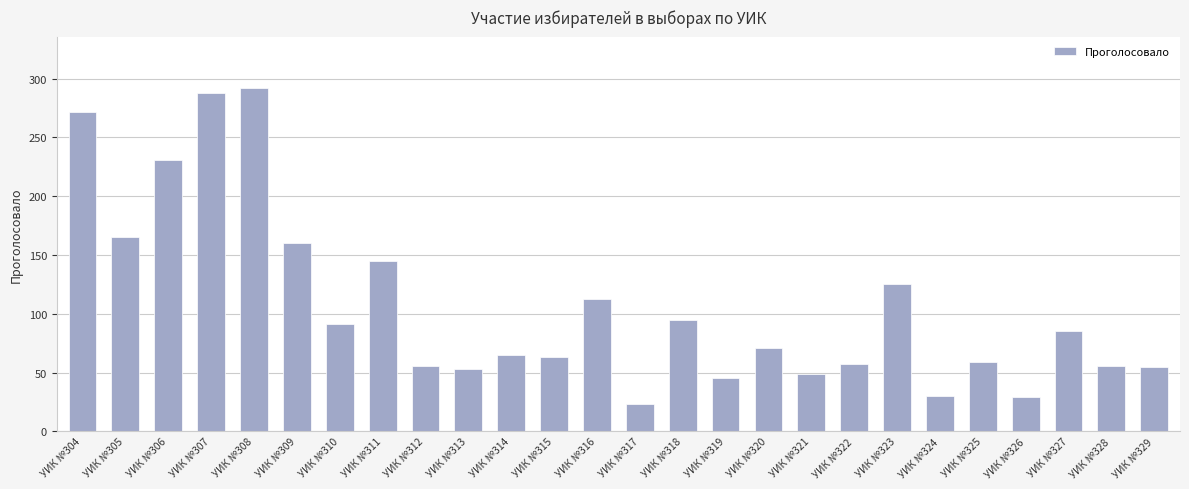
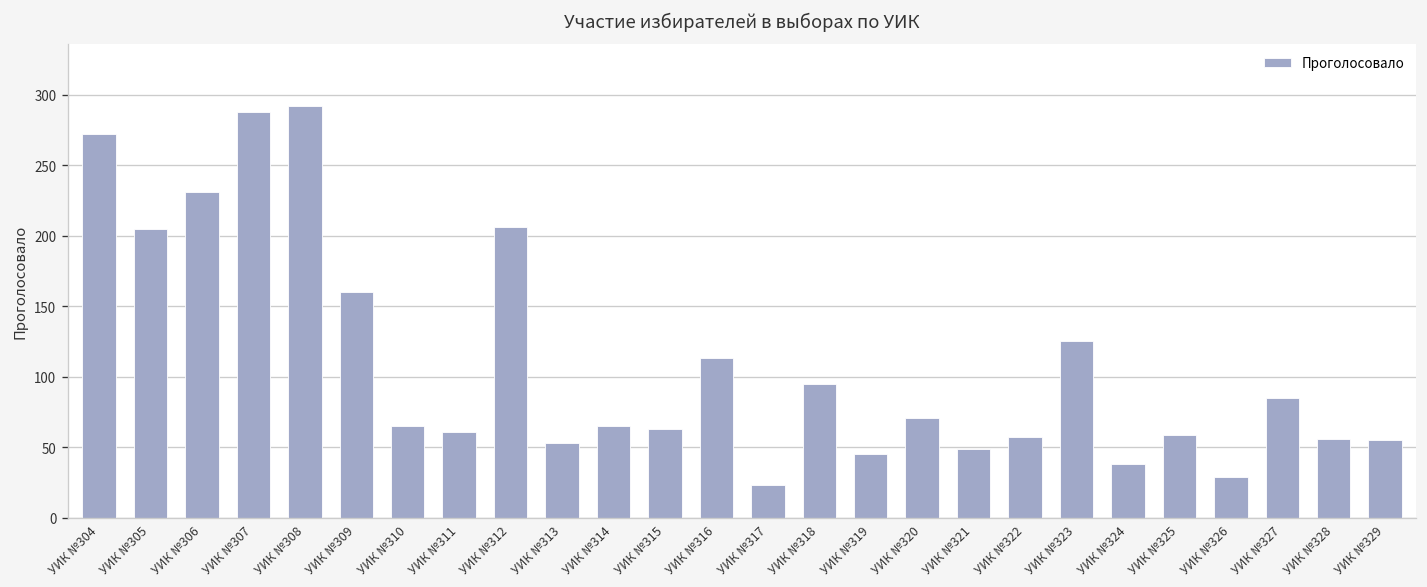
  {
    "УИК №304": 272,
-   "УИК №305": 165,
+   "УИК №305": 205,
    "УИК №306": 231,
    "УИК №307": 288,
    "УИК №308": 292,
    "УИК №309": 160,
-   "УИК №310": 91,
-   "УИК №311": 145,
-   "УИК №312": 56,
+   "УИК №310": 65,
+   "УИК №311": 61,
+   "УИК №312": 206,
    "УИК №313": 53,
    "УИК №314": 65,
    "УИК №315": 63,
    "УИК №316": 113,
    "УИК №317": 23,
    "УИК №318": 95,
    "УИК №319": 45,
    "УИК №320": 71,
    "УИК №321": 49,
    "УИК №322": 57,
    "УИК №323": 125,
-   "УИК №324": 30,
+   "УИК №324": 38,
    "УИК №325": 59,
    "УИК №326": 29,
    "УИК №327": 85,
    "УИК №328": 56,
    "УИК №329": 55
  }
